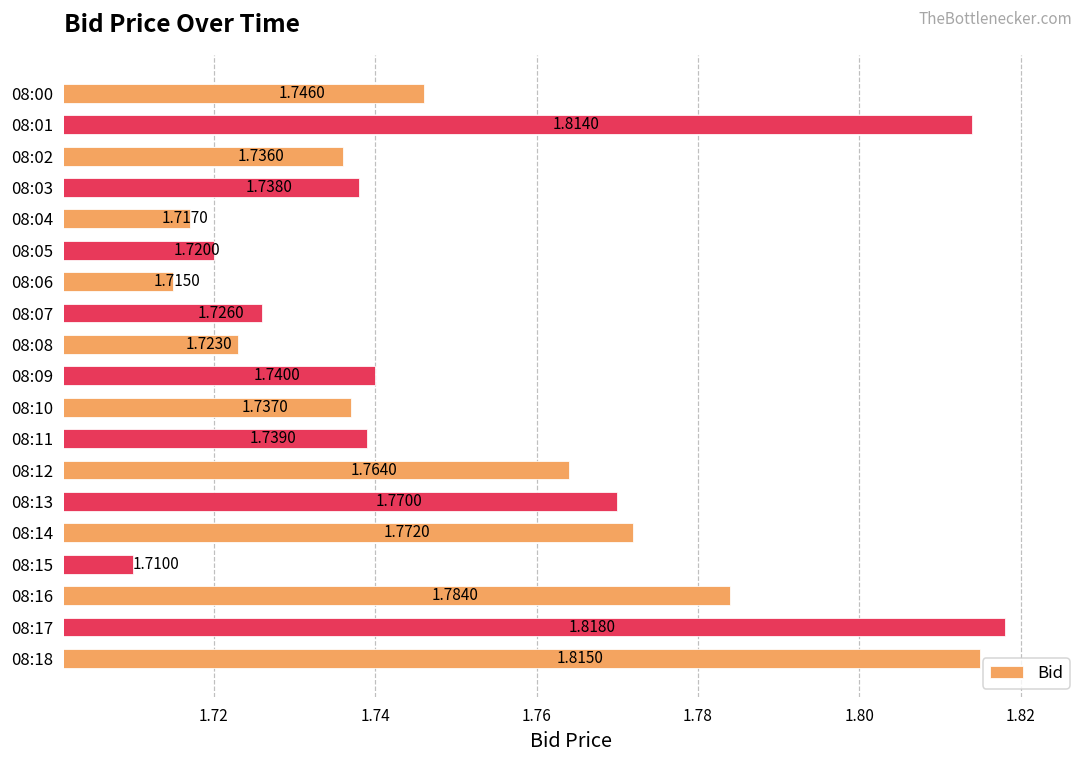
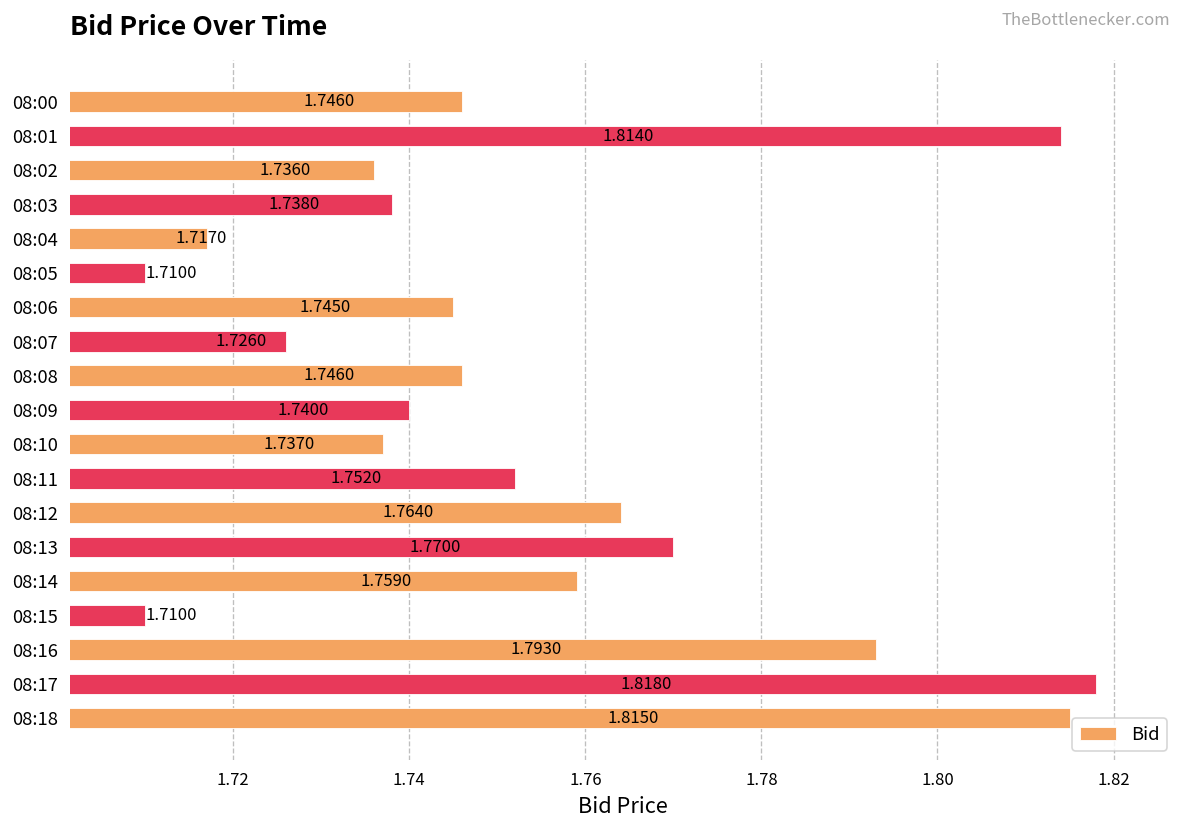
  {
    "08:00": 1.7460,
    "08:01": 1.8140,
    "08:02": 1.7360,
    "08:03": 1.7380,
    "08:04": 1.7170,
-   "08:05": 1.7200,
-   "08:06": 1.7150,
+   "08:05": 1.7100,
+   "08:06": 1.7450,
    "08:07": 1.7260,
-   "08:08": 1.7230,
+   "08:08": 1.7460,
    "08:09": 1.7400,
    "08:10": 1.7370,
-   "08:11": 1.7390,
+   "08:11": 1.7520,
    "08:12": 1.7640,
    "08:13": 1.7700,
-   "08:14": 1.7720,
+   "08:14": 1.7590,
    "08:15": 1.7100,
-   "08:16": 1.7840,
+   "08:16": 1.7930,
    "08:17": 1.8180,
    "08:18": 1.8150
  }
